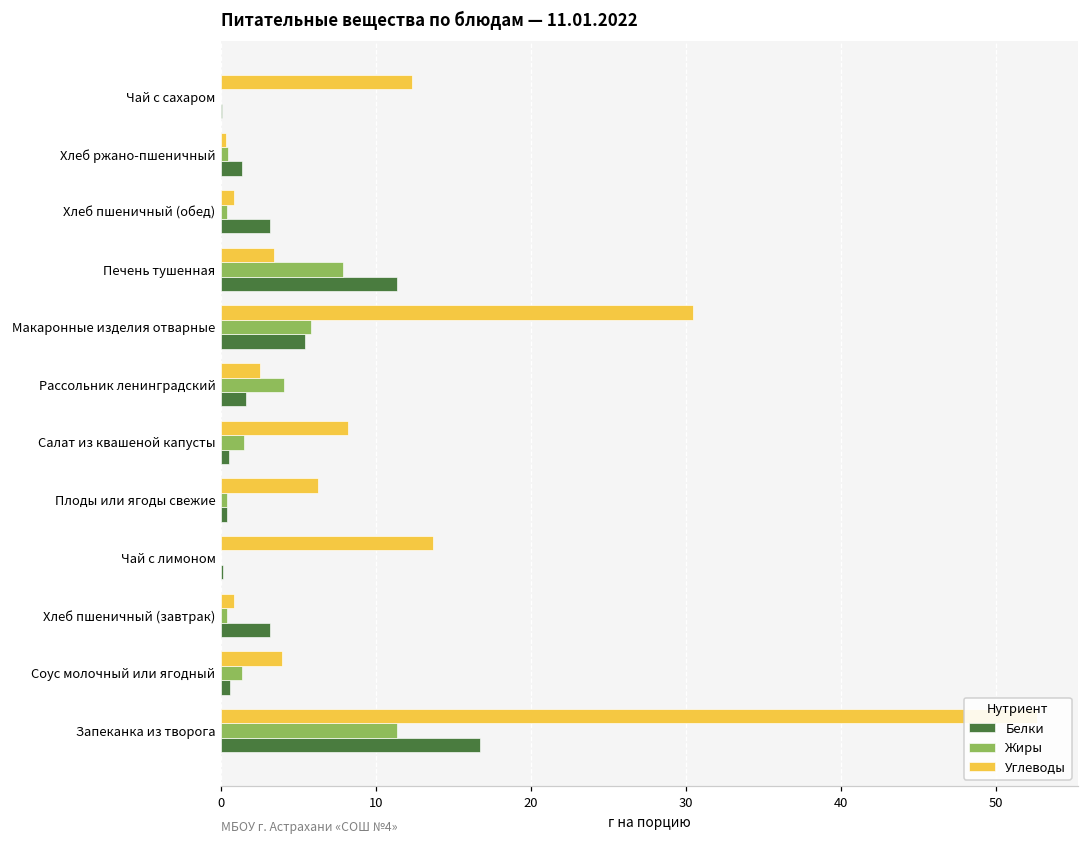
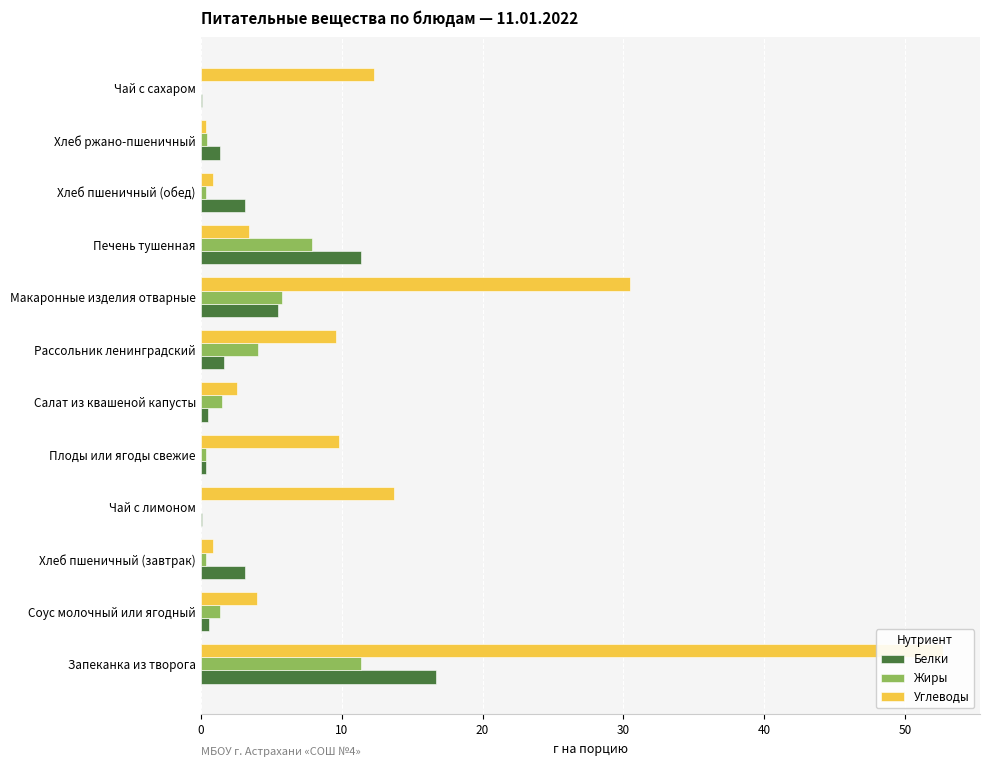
  {
    "Белки": {
      "Хлеб ржано-пшеничный": 1.4,
      "Хлеб пшеничный (обед)": 3.2,
      "Печень тушенная": 11.4,
      "Макаронные изделия отварные": 5.5,
      "Рассольник ленинградский": 1.6,
      "Салат из квашеной капусты": 0.5,
      "Плоды или ягоды свежие": 0.4,
      "Хлеб пшеничный (завтрак)": 3.2,
      "Соус молочный или ягодный": 0.6,
      "Запеканка из творога": 16.7
    },
    "Жиры": {
      "Хлеб ржано-пшеничный": 0.4,
      "Хлеб пшеничный (обед)": 0.4,
      "Печень тушенная": 7.9,
      "Макаронные изделия отварные": 5.8,
      "Рассольник ленинградский": 4.1,
      "Салат из квашеной капусты": 1.5,
      "Плоды или ягоды свежие": 0.4,
      "Хлеб пшеничный (завтрак)": 0.4,
      "Соус молочный или ягодный": 1.4,
      "Запеканка из творога": 11.4
    },
    "Углеводы": {
      "Чай с сахаром": 12.3,
      "Хлеб ржано-пшеничный": 0.4,
      "Хлеб пшеничный (обед)": 0.8,
      "Печень тушенная": 3.4,
      "Макаронные изделия отварные": 30.5,
-     "Рассольник ленинградский": 2.5,
-     "Салат из квашеной капусты": 8.2,
-     "Плоды или ягоды свежие": 6.3,
+     "Рассольник ленинградский": 9.6,
+     "Салат из квашеной капусты": 2.5,
+     "Плоды или ягоды свежие": 9.8,
      "Чай с лимоном": 13.7,
      "Хлеб пшеничный (завтрак)": 0.8,
      "Соус молочный или ягодный": 4.0
    }
  }
